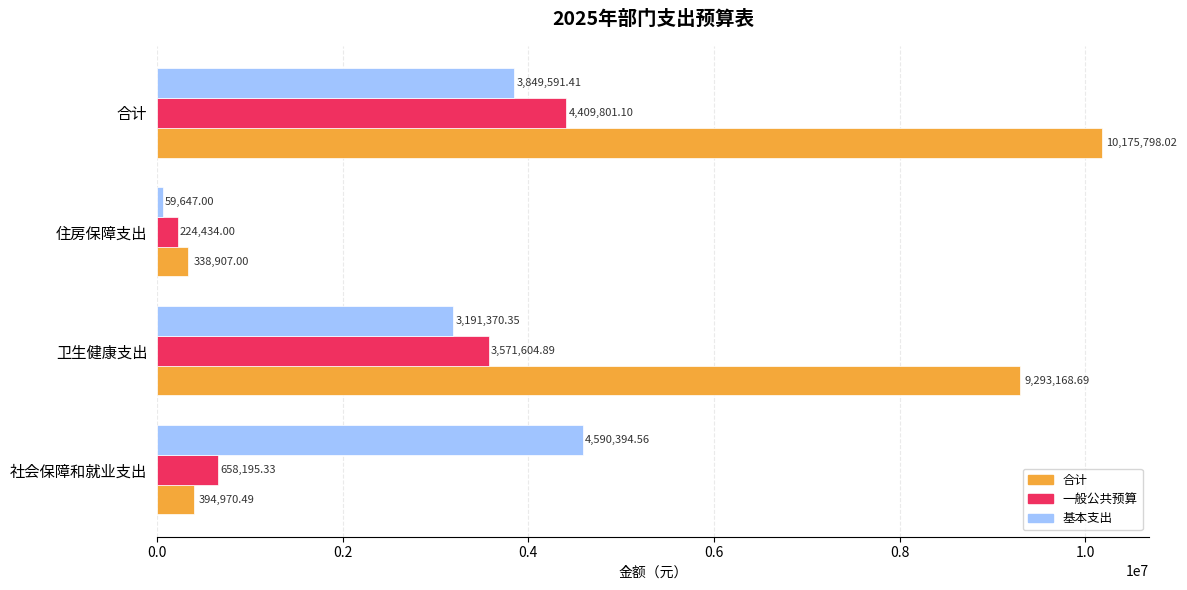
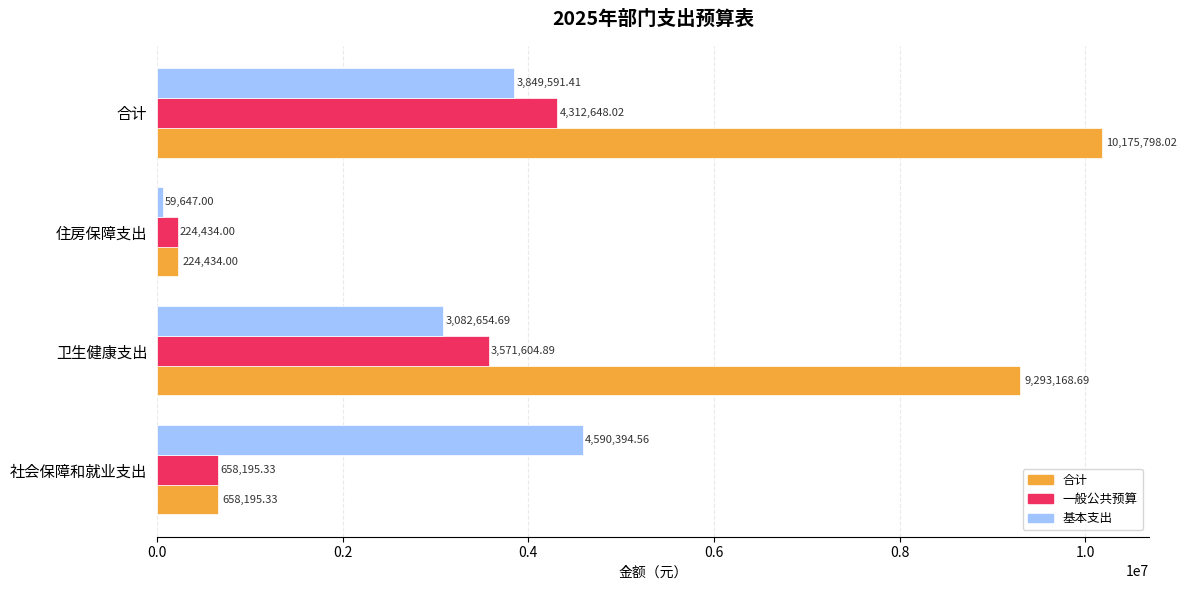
  {
    "合计": {
      "合计": "10,175,798.02",
-     "住房保障支出": "338,907.00",
+     "住房保障支出": "224,434.00",
      "卫生健康支出": "9,293,168.69",
-     "社会保障和就业支出": "394,970.49"
+     "社会保障和就业支出": "658,195.33"
    },
    "一般公共预算": {
-     "合计": "4,409,801.10",
+     "合计": "4,312,648.02",
      "住房保障支出": "224,434.00",
      "卫生健康支出": "3,571,604.89",
      "社会保障和就业支出": "658,195.33"
    },
    "基本支出": {
      "合计": "3,849,591.41",
      "住房保障支出": "59,647.00",
-     "卫生健康支出": "3,191,370.35",
+     "卫生健康支出": "3,082,654.69",
      "社会保障和就业支出": "4,590,394.56"
    }
  }
